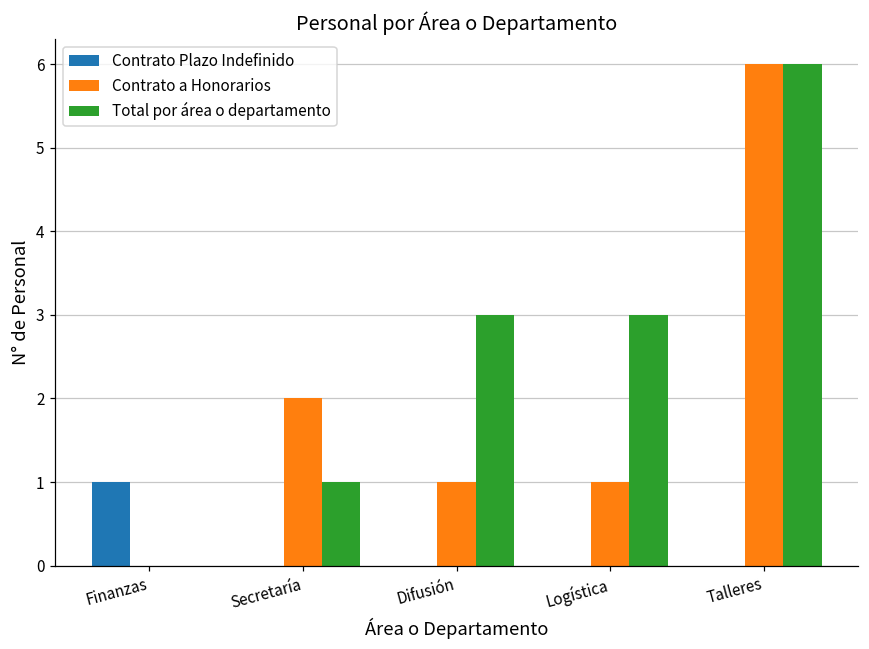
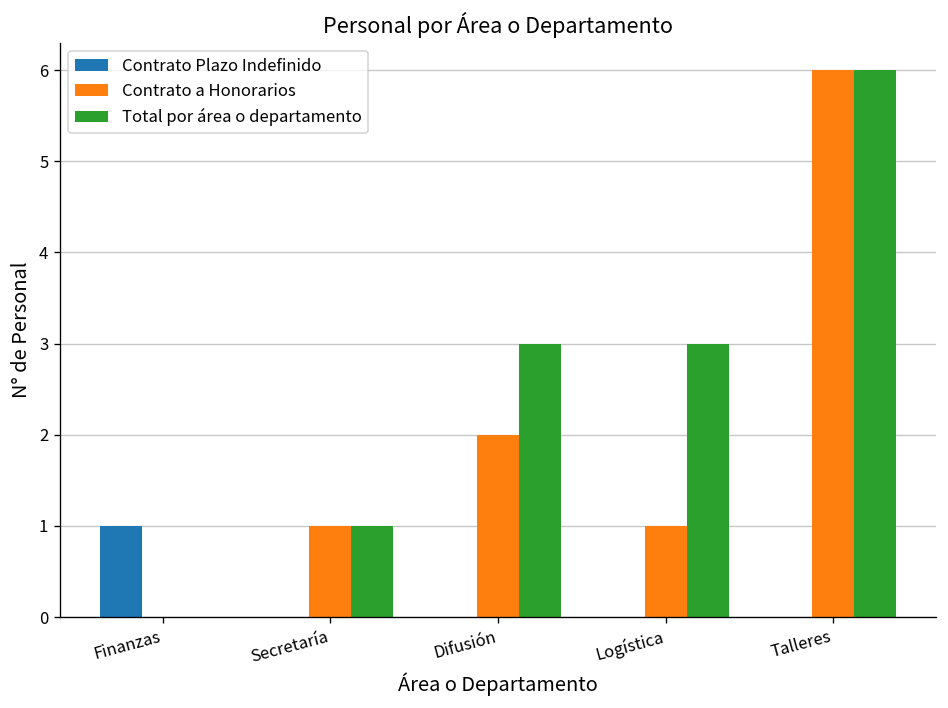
  {
    "Contrato Plazo Indefinido": {
      "Finanzas": 1,
      "Secretaría": 0,
      "Difusión": 0,
      "Logística": 0,
      "Talleres": 0
    },
    "Contrato a Honorarios": {
      "Finanzas": 0,
-     "Secretaría": 2,
-     "Difusión": 1,
+     "Secretaría": 1,
+     "Difusión": 2,
      "Logística": 1,
      "Talleres": 6
    },
    "Total por área o departamento": {
      "Finanzas": 0,
      "Secretaría": 1,
      "Difusión": 3,
      "Logística": 3,
      "Talleres": 6
    }
  }
